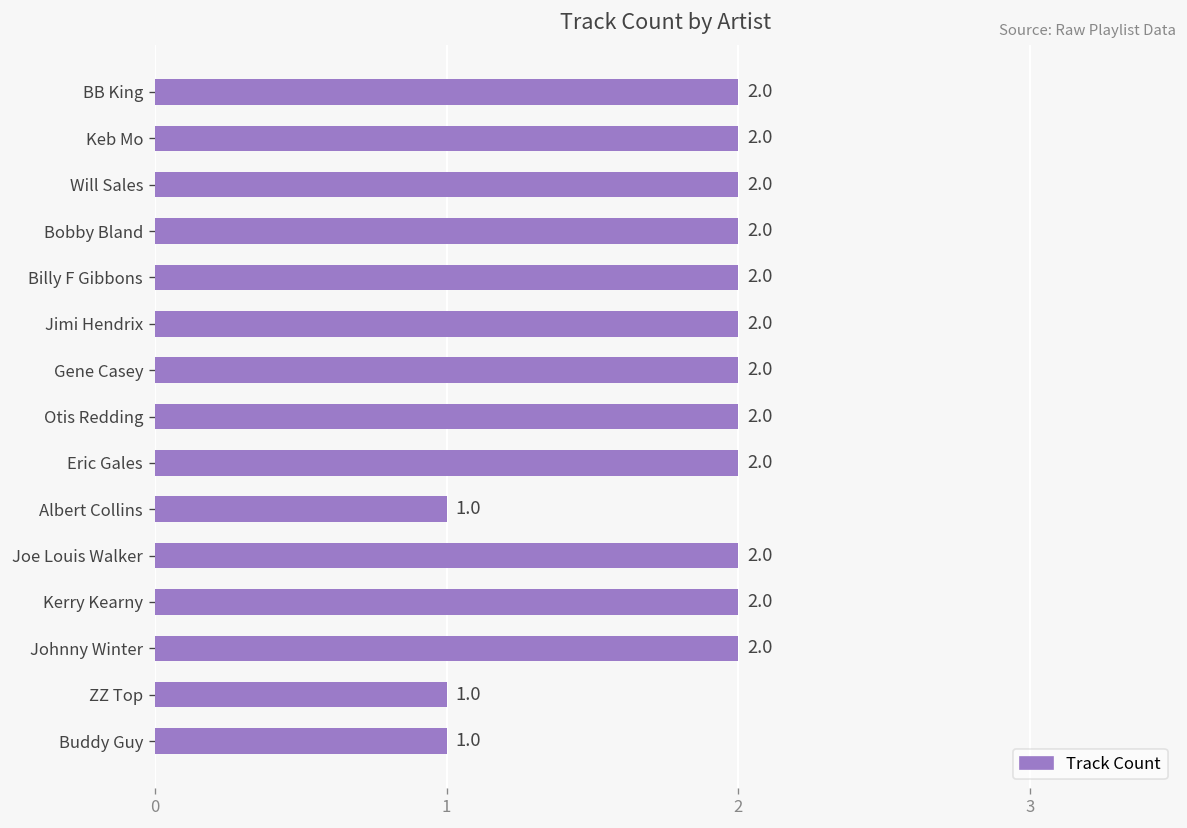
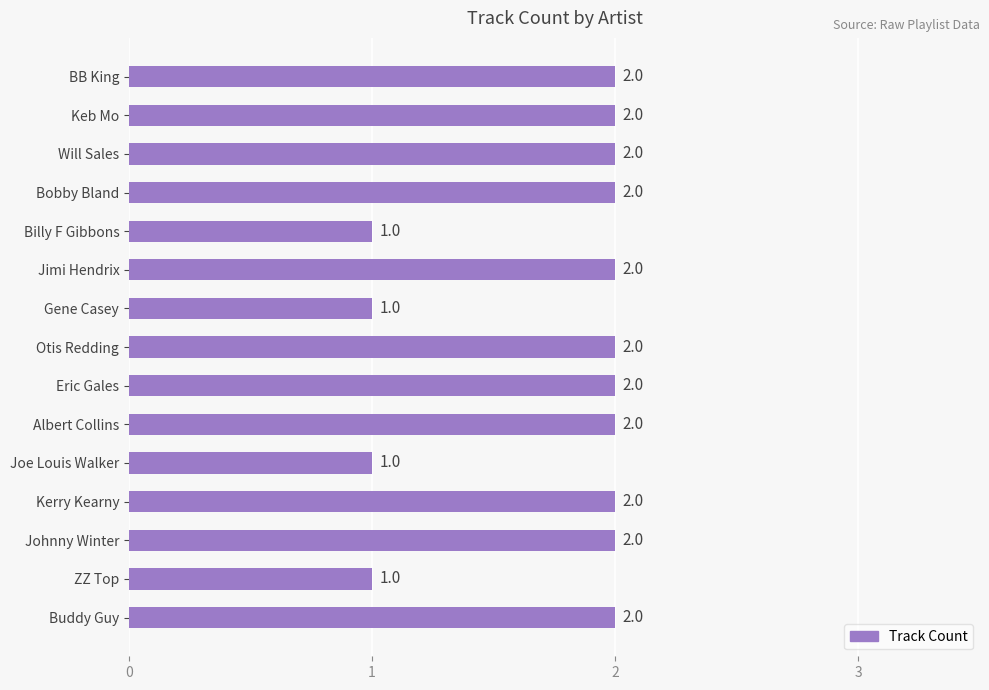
  {
    "BB King": 2.0,
    "Keb Mo": 2.0,
    "Will Sales": 2.0,
    "Bobby Bland": 2.0,
-   "Billy F Gibbons": 2.0,
+   "Billy F Gibbons": 1.0,
    "Jimi Hendrix": 2.0,
-   "Gene Casey": 2.0,
+   "Gene Casey": 1.0,
    "Otis Redding": 2.0,
    "Eric Gales": 2.0,
-   "Albert Collins": 1.0,
-   "Joe Louis Walker": 2.0,
+   "Albert Collins": 2.0,
+   "Joe Louis Walker": 1.0,
    "Kerry Kearny": 2.0,
    "Johnny Winter": 2.0,
    "ZZ Top": 1.0,
-   "Buddy Guy": 1.0
+   "Buddy Guy": 2.0
  }
